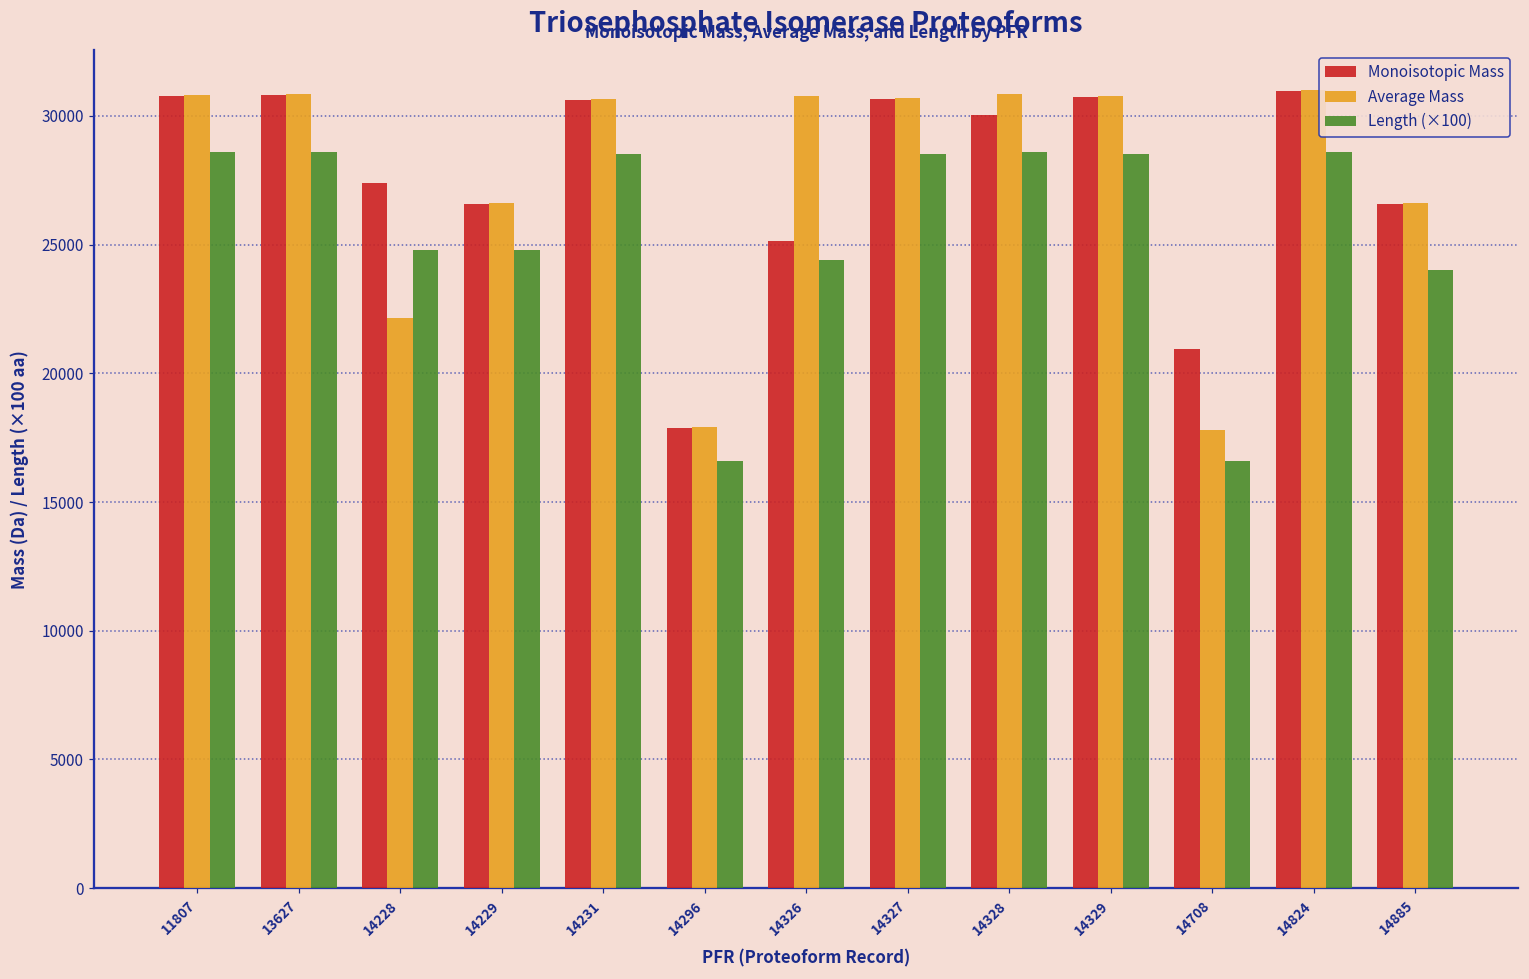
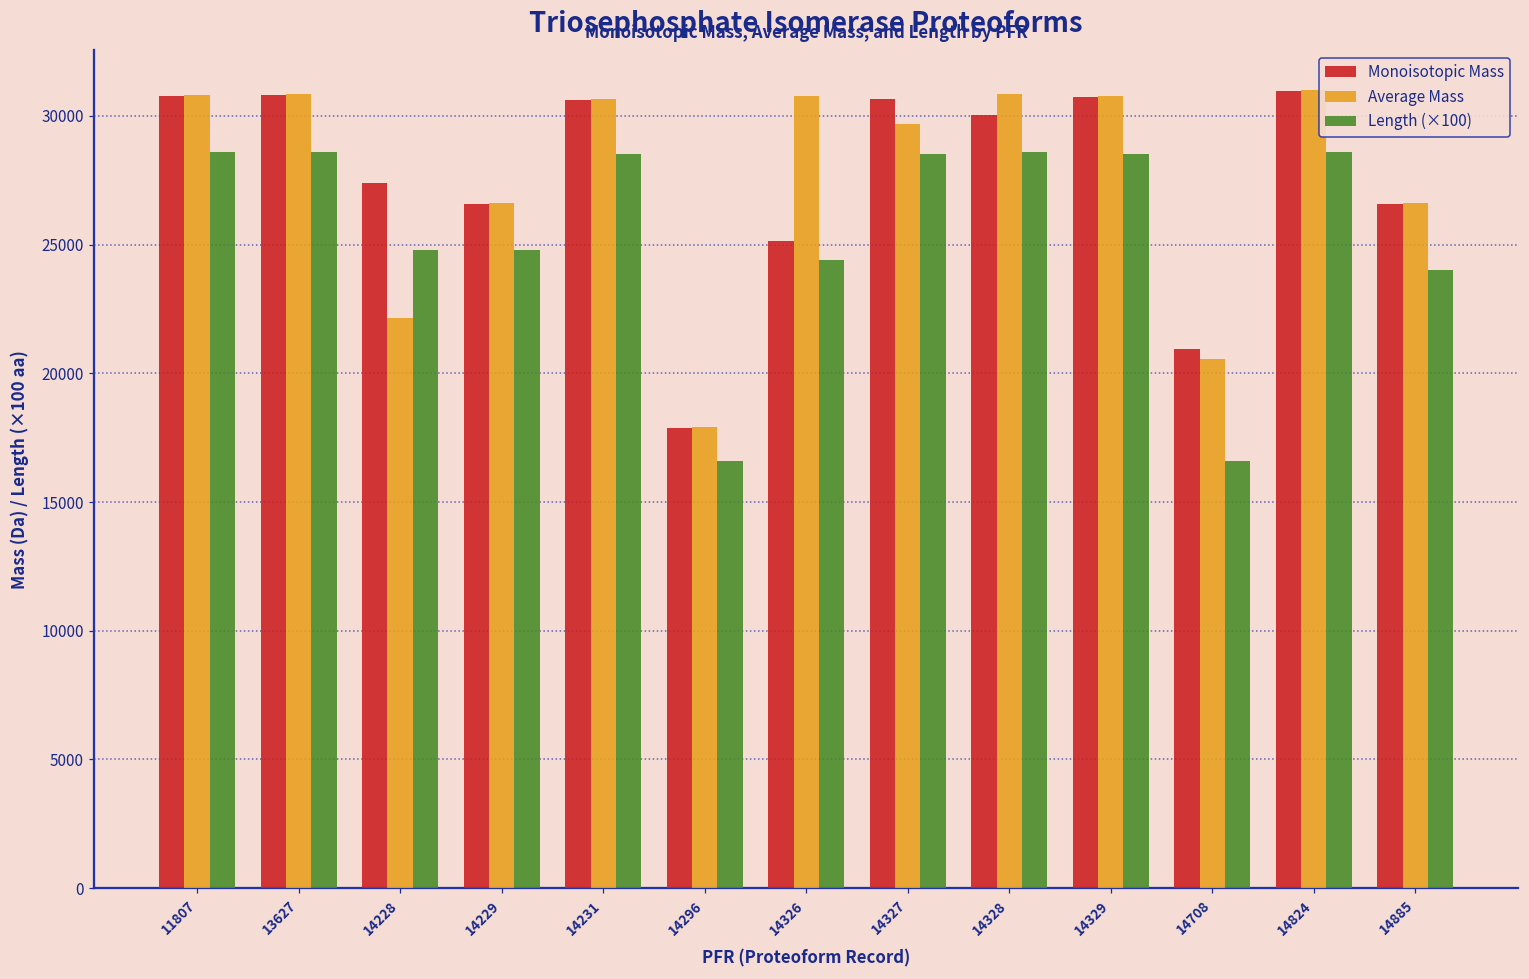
  {
    "Monoisotopic Mass": {
      "11807": 30800,
      "13627": 30800,
      "14228": 27400,
      "14229": 26600,
      "14231": 30600,
      "14296": 17900,
      "14326": 25100,
      "14327": 30700,
      "14328": 30000,
      "14329": 30700,
      "14708": 20900,
      "14824": 31000,
      "14885": 26600
    },
    "Average Mass": {
      "11807": 30800,
      "13627": 30800,
      "14228": 22100,
      "14229": 26600,
      "14231": 30600,
      "14296": 17900,
      "14326": 30800,
-     "14327": 30700,
+     "14327": 29700,
      "14328": 30900,
      "14329": 30800,
-     "14708": 17800,
+     "14708": 20500,
      "14824": 31000,
      "14885": 26600
    },
    "Length (×100)": {
      "11807": 28600,
      "13627": 28600,
      "14228": 24800,
      "14229": 24800,
      "14231": 28500,
      "14296": 16600,
      "14326": 24400,
      "14327": 28500,
      "14328": 28600,
      "14329": 28500,
      "14708": 16600,
      "14824": 28600,
      "14885": 24000
    }
  }
